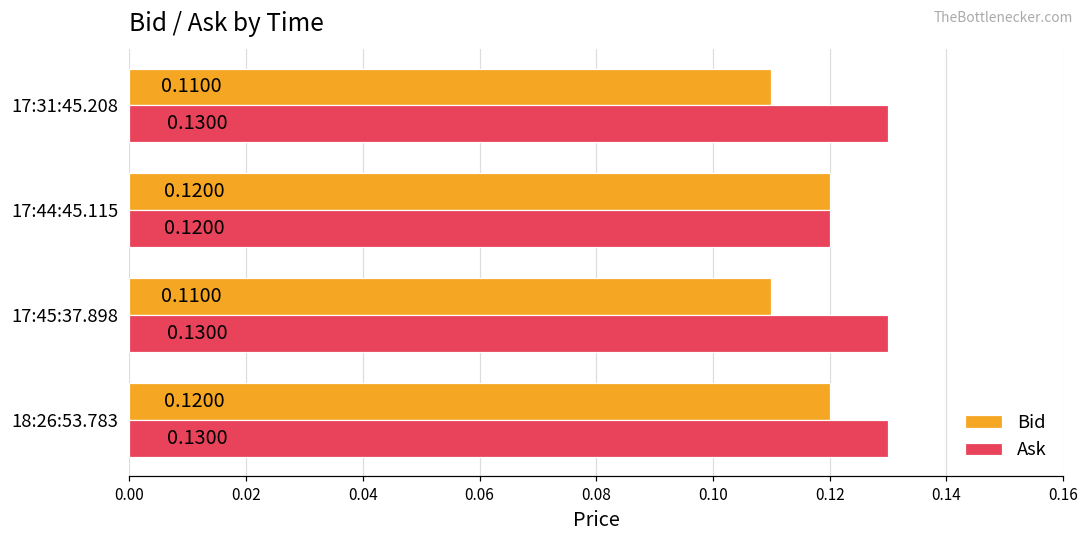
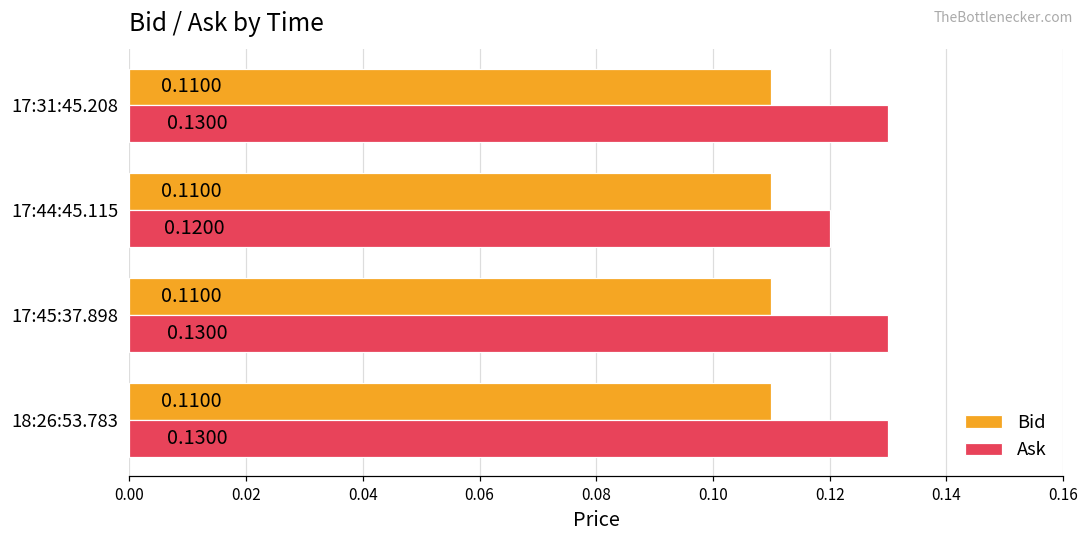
  {
    "Bid": {
      "17:31:45.208": 0.1100,
-     "17:44:45.115": 0.1200,
+     "17:44:45.115": 0.1100,
      "17:45:37.898": 0.1100,
-     "18:26:53.783": 0.1200
+     "18:26:53.783": 0.1100
    },
    "Ask": {
      "17:31:45.208": 0.1300,
      "17:44:45.115": 0.1200,
      "17:45:37.898": 0.1300,
      "18:26:53.783": 0.1300
    }
  }
